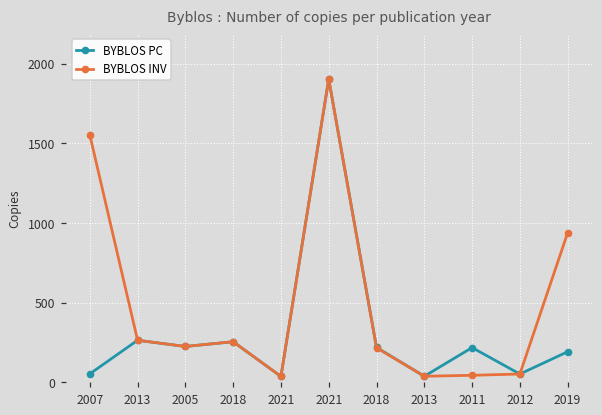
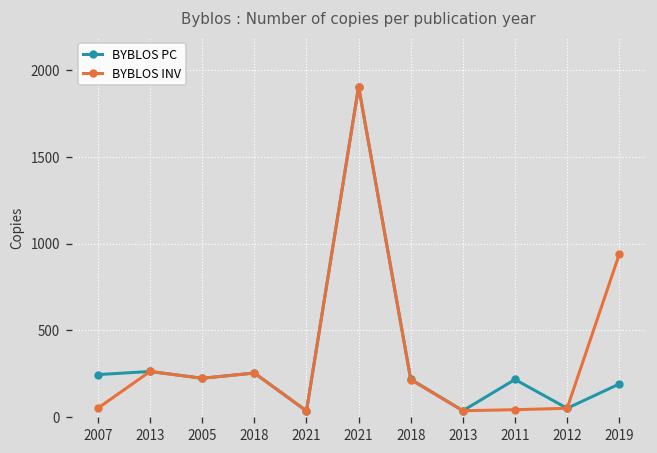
  {
    "BYBLOS PC": {
-     "2007": 50,
+     "2007": 250,
      "2011": 220,
      "2019": 190
    },
    "BYBLOS INV": {
-     "2007": 1550,
+     "2007": 50,
      "2011": 40,
      "2019": 940
    }
  }
